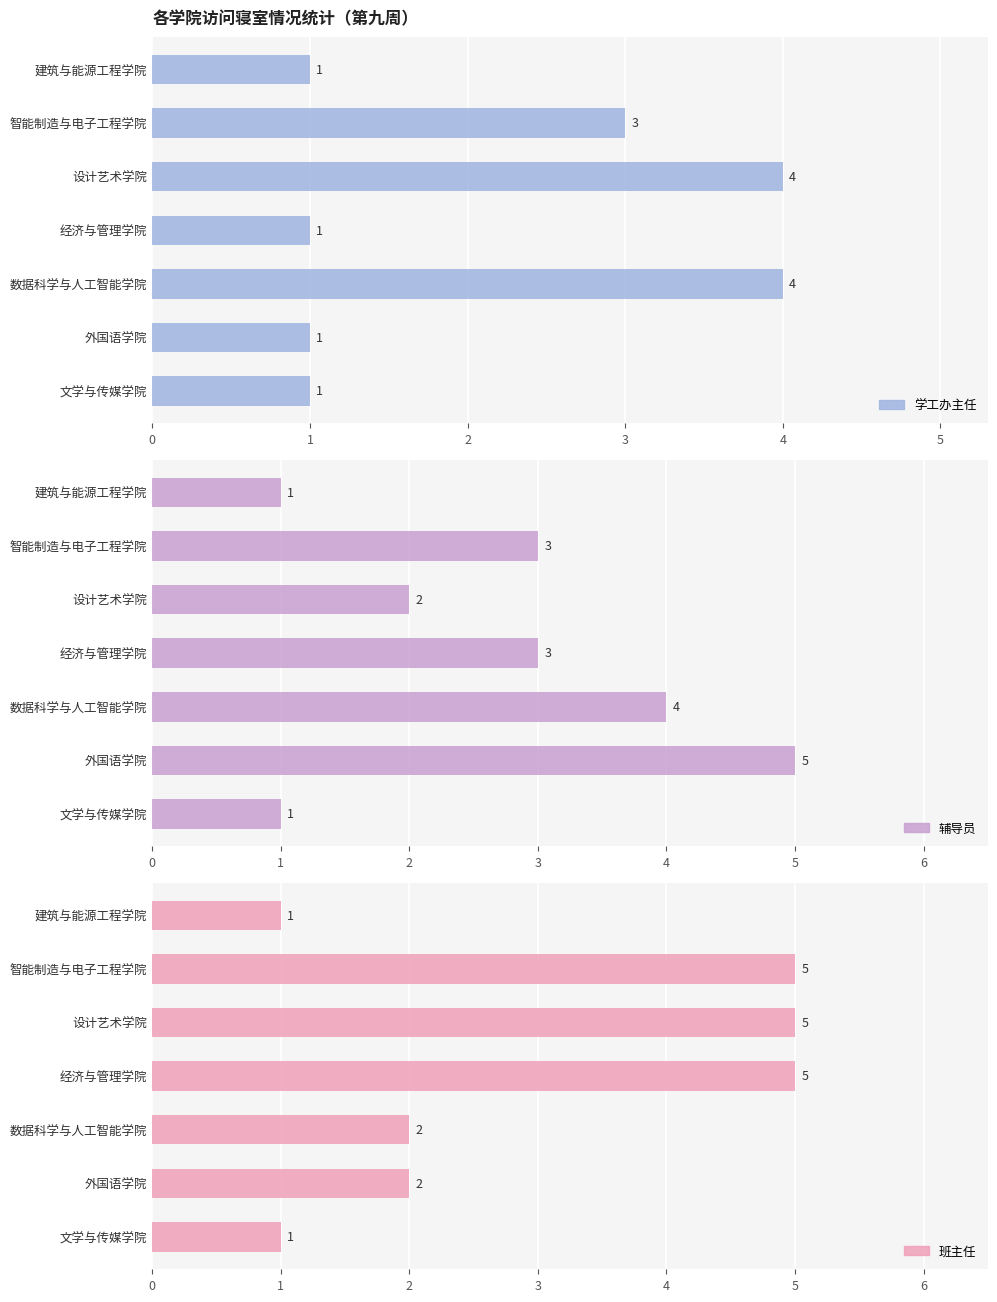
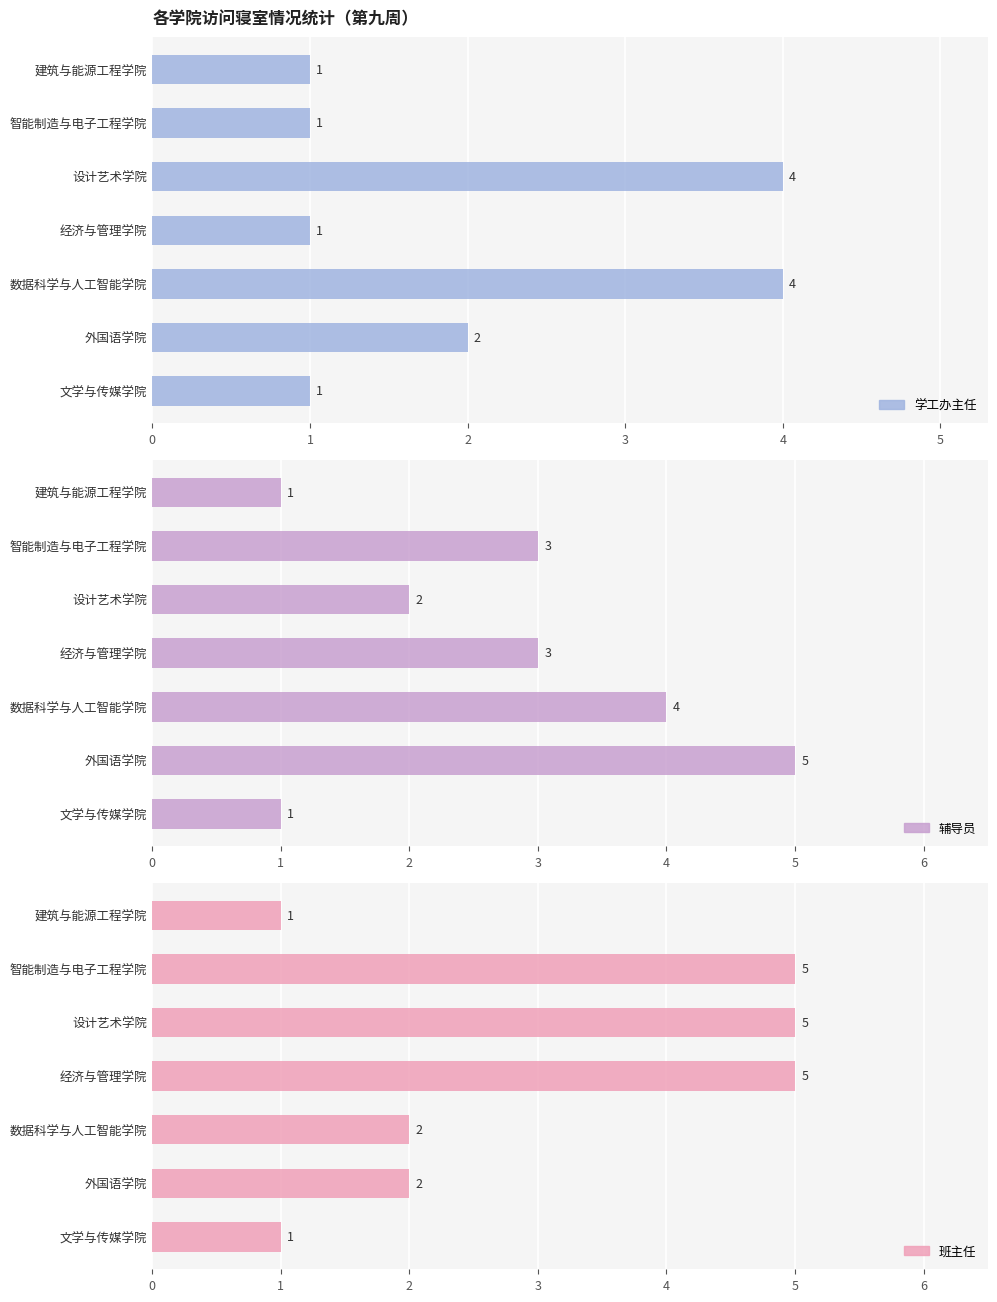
  {
    "各学院访问寝室情况统计（第九周）": {
      "建筑与能源工程学院": 1,
-     "智能制造与电子工程学院": 3,
+     "智能制造与电子工程学院": 1,
      "设计艺术学院": 4,
      "经济与管理学院": 1,
      "数据科学与人工智能学院": 4,
-     "外国语学院": 1,
+     "外国语学院": 2,
      "文学与传媒学院": 1
    }
  }
